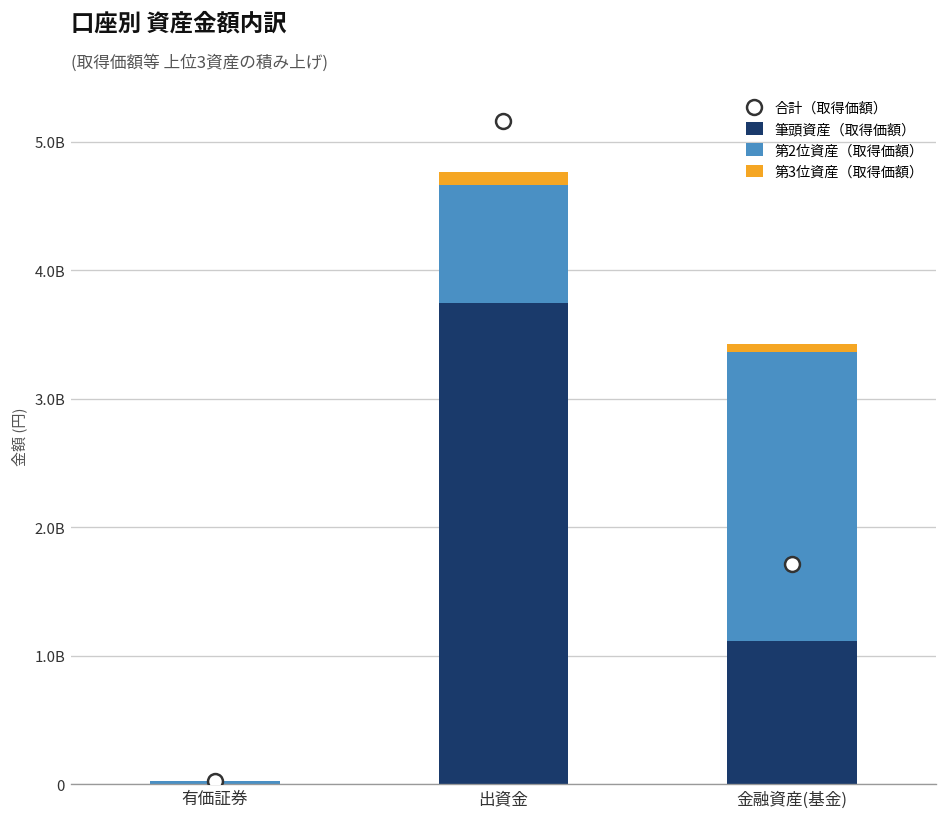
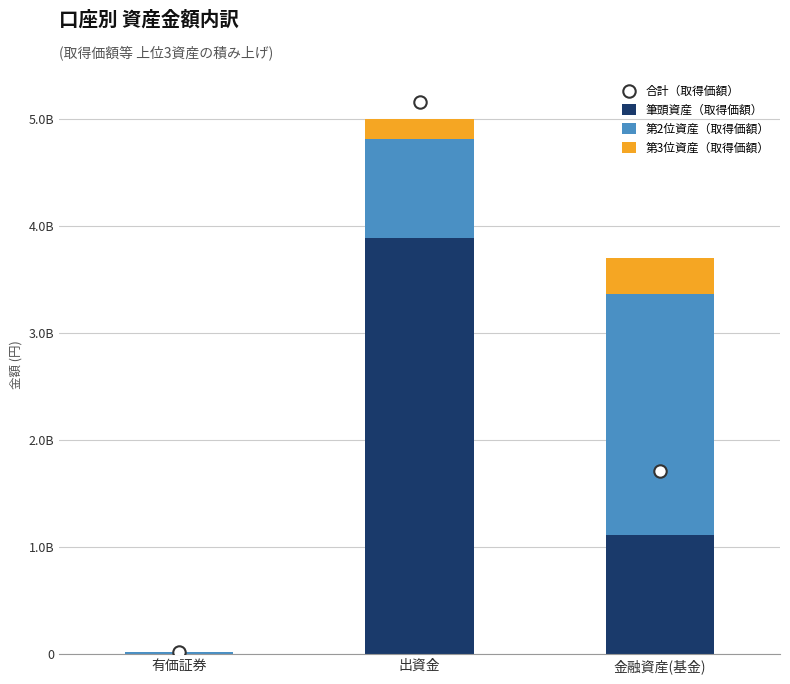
  {
    "筆頭資産（取得価額）": {
-     "出資金": 3740000000,
+     "出資金": 3890000000,
      "金融資産(基金)": 1110000000
    },
    "第2位資産（取得価額）": {
      "出資金": 920000000,
      "金融資産(基金)": 2250000000
    },
    "第3位資産（取得価額）": {
-     "出資金": 100000000,
-     "金融資産(基金)": 70000000
+     "出資金": 190000000,
+     "金融資産(基金)": 340000000
    }
  }
